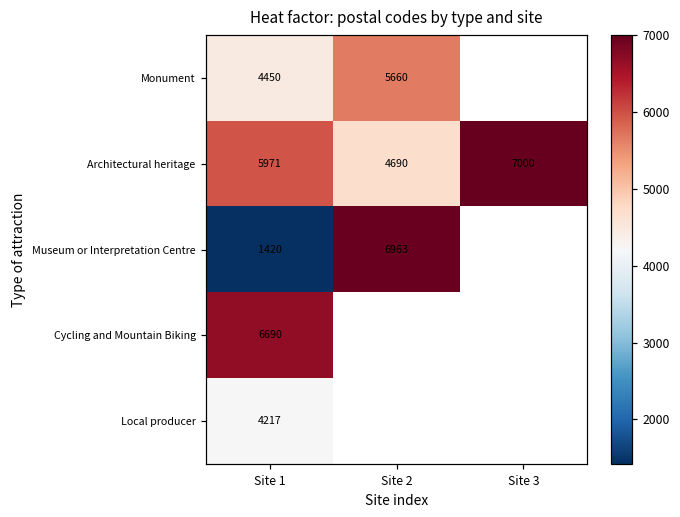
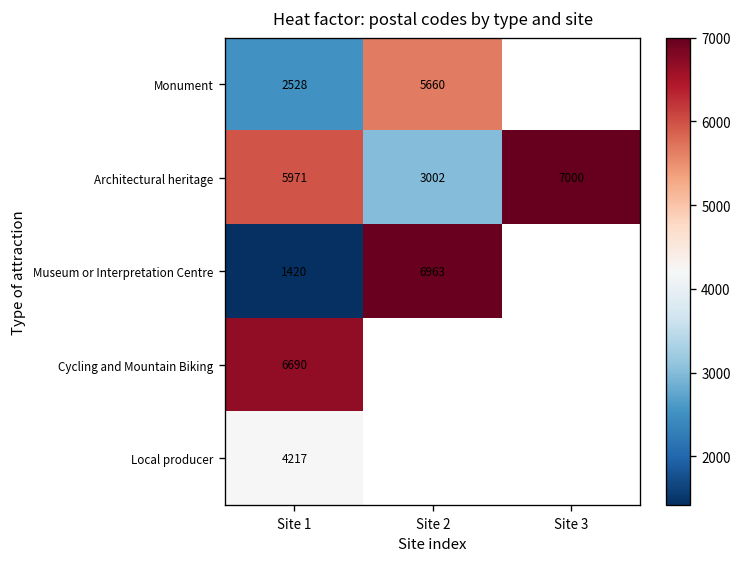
  {
    "Monument": {
-     "Site 1": 4450,
+     "Site 1": 2528,
      "Site 2": 5660
    },
    "Architectural heritage": {
      "Site 1": 5971,
-     "Site 2": 4690,
+     "Site 2": 3002,
      "Site 3": 7000
    },
    "Museum or Interpretation Centre": {
      "Site 1": 1420,
      "Site 2": 6963
    },
    "Cycling and Mountain Biking": {
      "Site 1": 6690
    },
    "Local producer": {
      "Site 1": 4217
    }
  }
